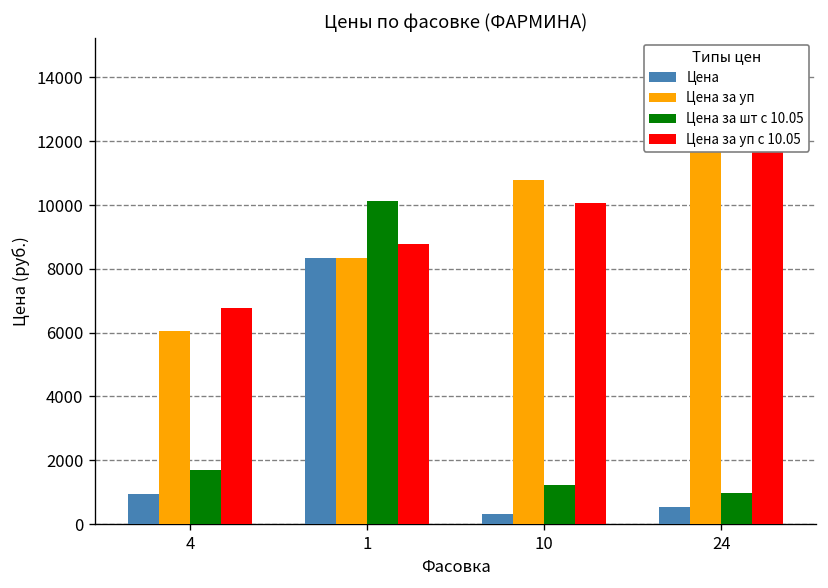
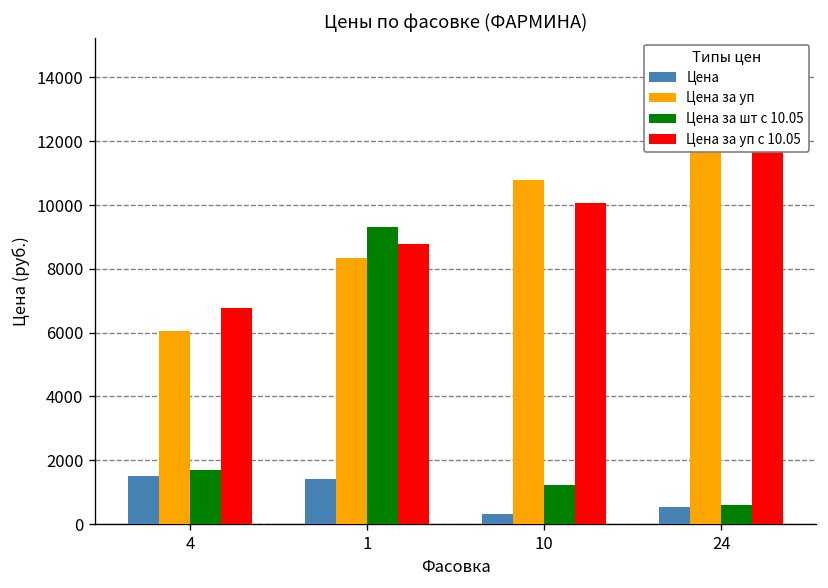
  {
    "Цена": {
-     "4": 900,
-     "1": 8300,
+     "4": 1500,
+     "1": 1400,
      "10": 300,
      "24": 500
    },
    "Цена за уп": {
      "4": 6000,
      "1": 8300,
      "10": 10800
    },
    "Цена за шт с 10.05": {
      "4": 1700,
-     "1": 10100,
+     "1": 9300,
      "10": 1200,
-     "24": 1000
+     "24": 600
    },
    "Цена за уп с 10.05": {
      "4": 6800,
      "1": 8800,
      "10": 10100
    }
  }
